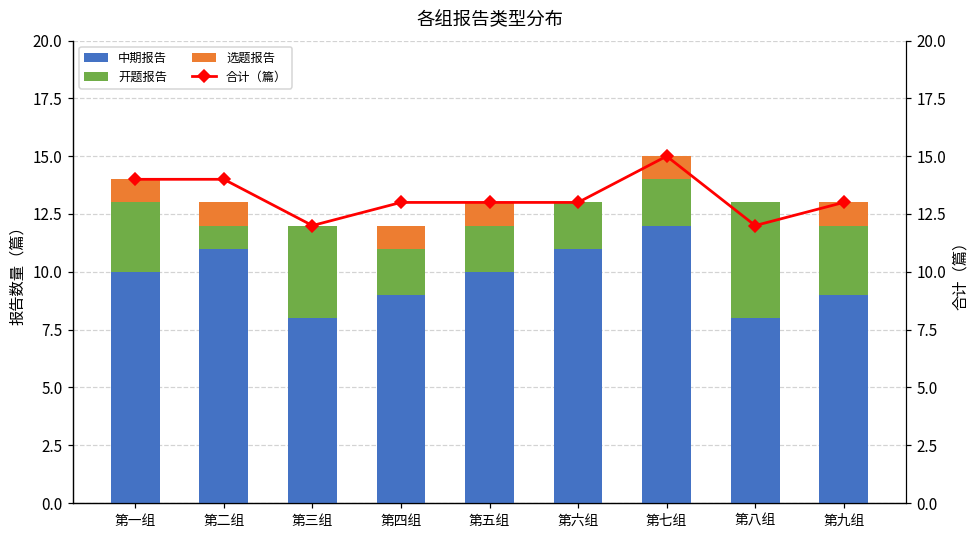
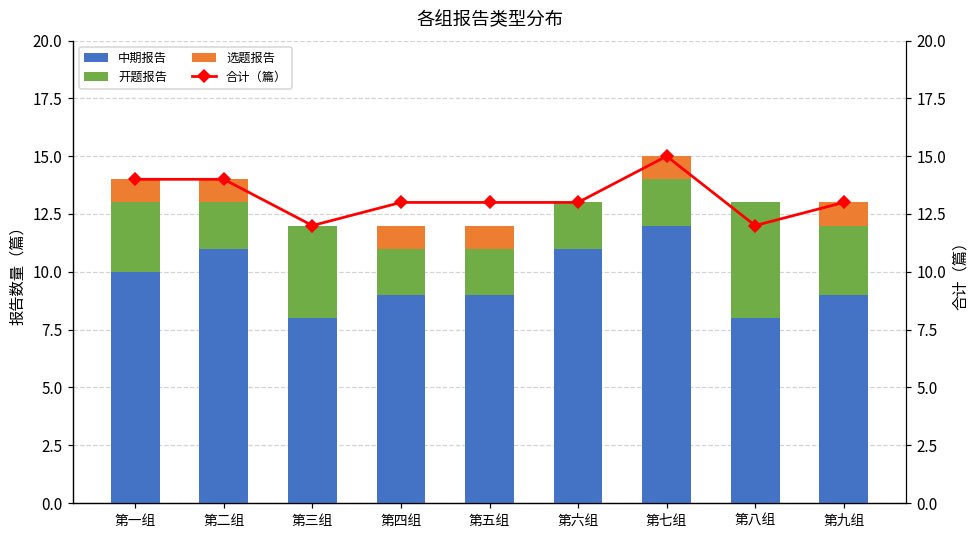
  {
    "中期报告": {
      "第一组": 10,
      "第二组": 11,
      "第三组": 8,
      "第四组": 9,
-     "第五组": 10,
+     "第五组": 9,
      "第六组": 11,
      "第七组": 12,
      "第八组": 8,
      "第九组": 9
    },
    "开题报告": {
-     "第二组": 1
+     "第二组": 2
    },
    "合计（篇）": {
      "第一组": 14.0,
      "第二组": 14.0,
      "第三组": 12.0,
      "第四组": 13.0,
      "第五组": 13.0,
      "第六组": 13.0,
      "第七组": 15.0,
      "第八组": 12.0,
      "第九组": 13.0
    }
  }
